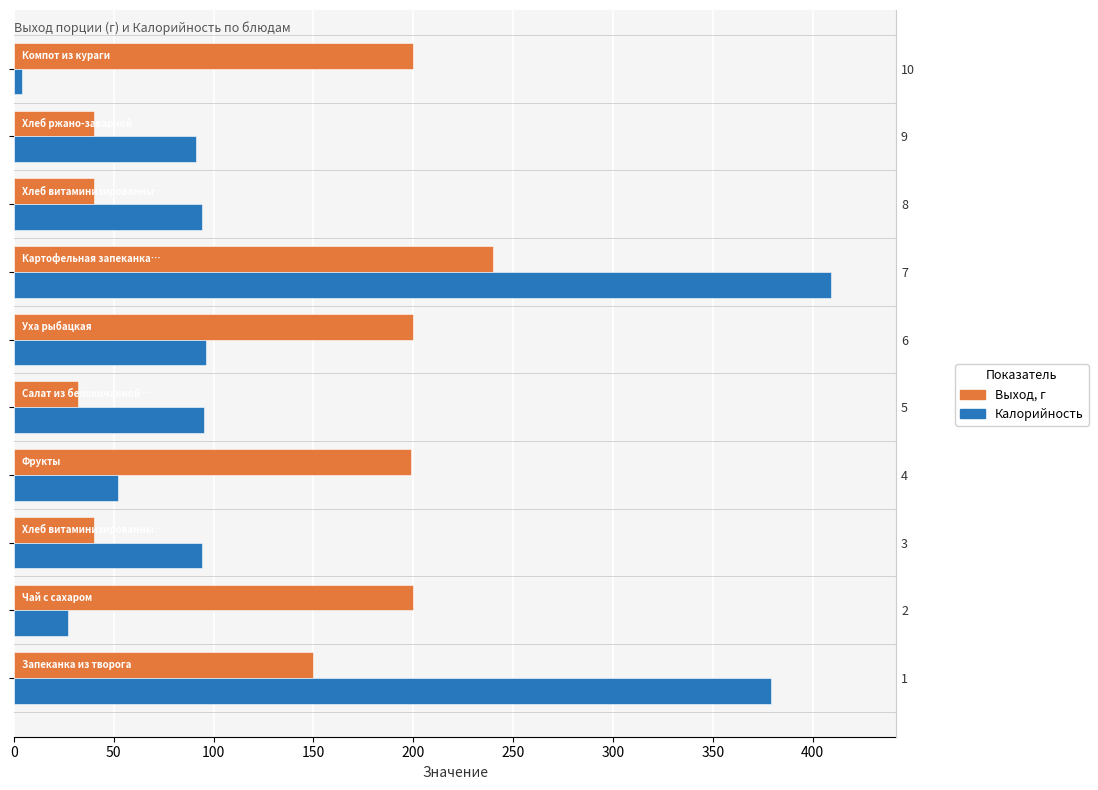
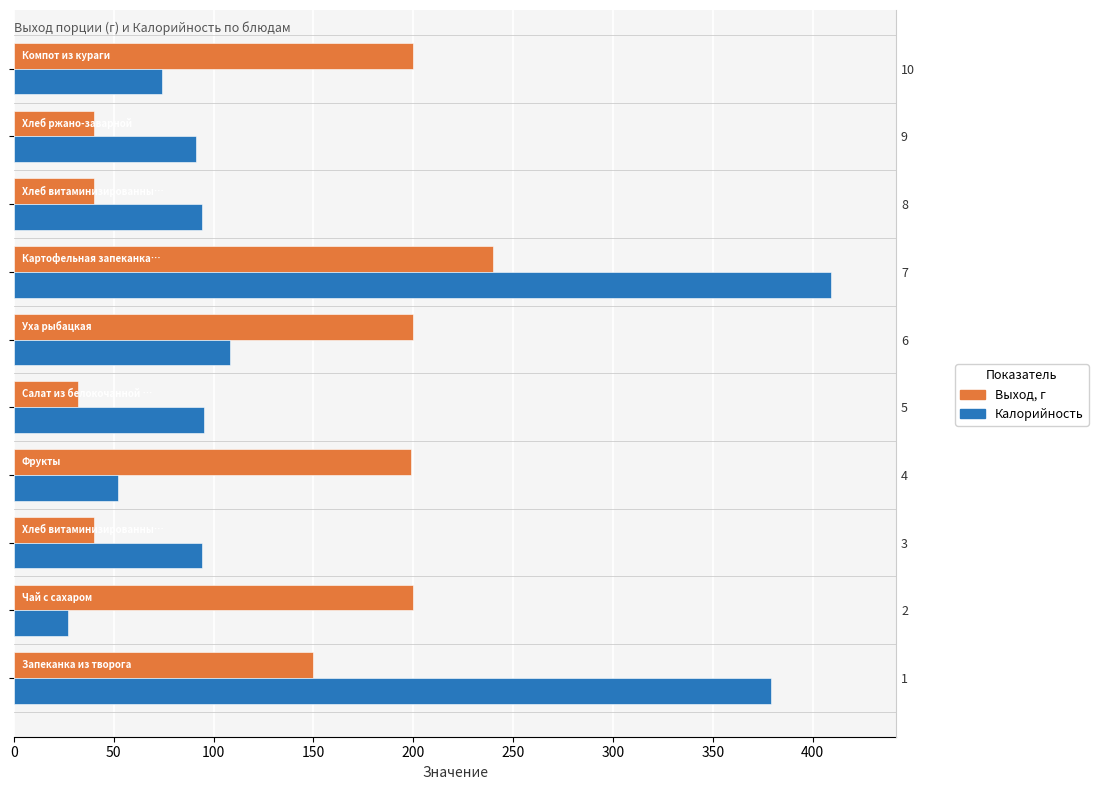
  {
    "Выход, г": {
      "10": 200,
      "9": 40,
      "8": 40,
      "7": 240,
      "6": 200,
      "5": 32,
      "4": 199,
      "3": 40,
      "2": 200,
      "1": 150
    },
    "Калорийность": {
-     "10": 4,
+     "10": 74,
      "9": 91,
      "8": 94,
      "7": 409,
-     "6": 96,
+     "6": 108,
      "5": 95,
      "4": 52,
      "3": 94,
      "2": 27,
      "1": 379
    }
  }
